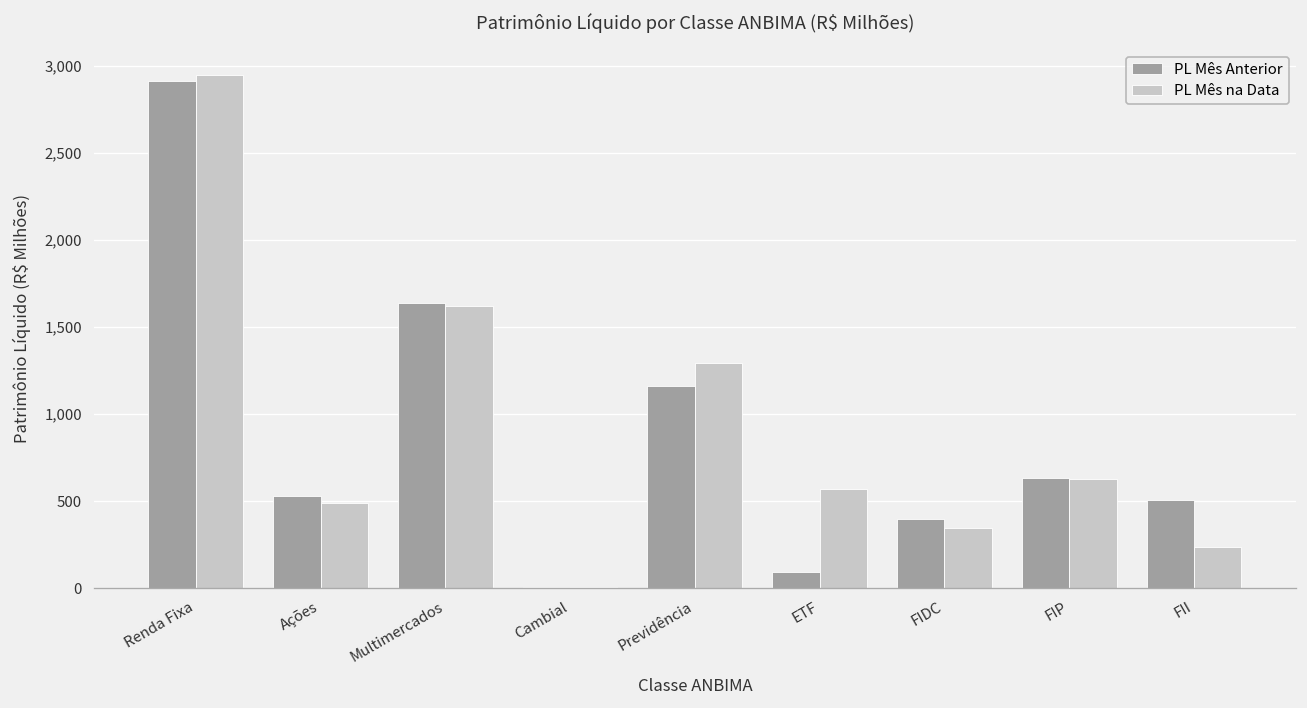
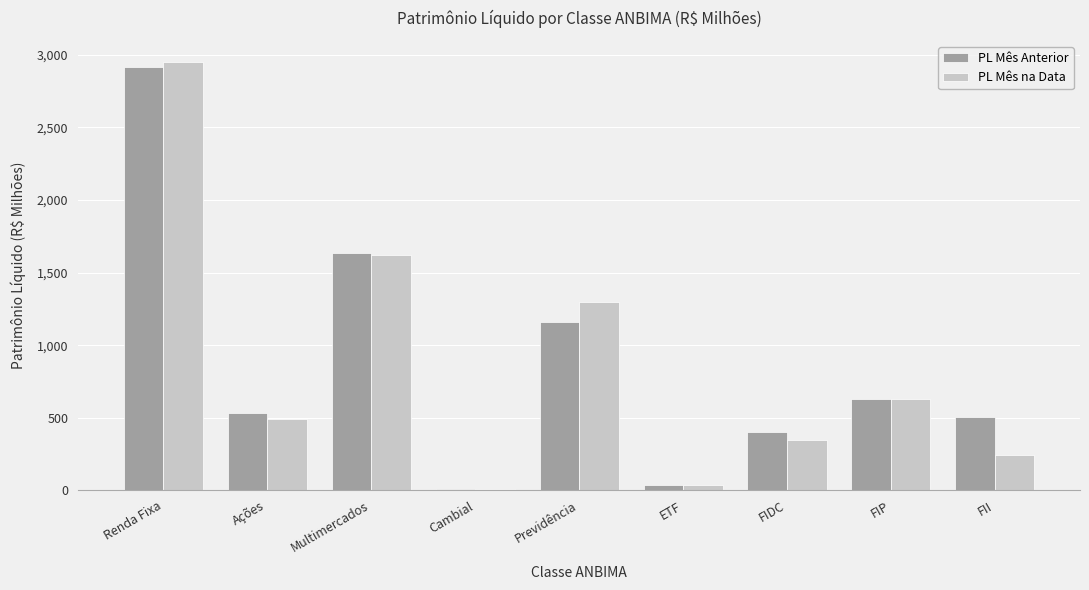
  {
    "PL Mês Anterior": {
      "Renda Fixa": "2,910",
      "Ações": "530",
      "Multimercados": "1,640",
      "Previdência": "1,160",
-     "ETF": "100",
+     "ETF": "40",
      "FIDC": "400",
      "FIP": "630",
      "FII": "510"
    },
    "PL Mês na Data": {
      "Renda Fixa": "2,950",
      "Ações": "490",
      "Multimercados": "1,620",
      "Previdência": "1,290",
-     "ETF": "570",
+     "ETF": "40",
      "FIDC": "350",
      "FIP": "630",
      "FII": "240"
    }
  }
